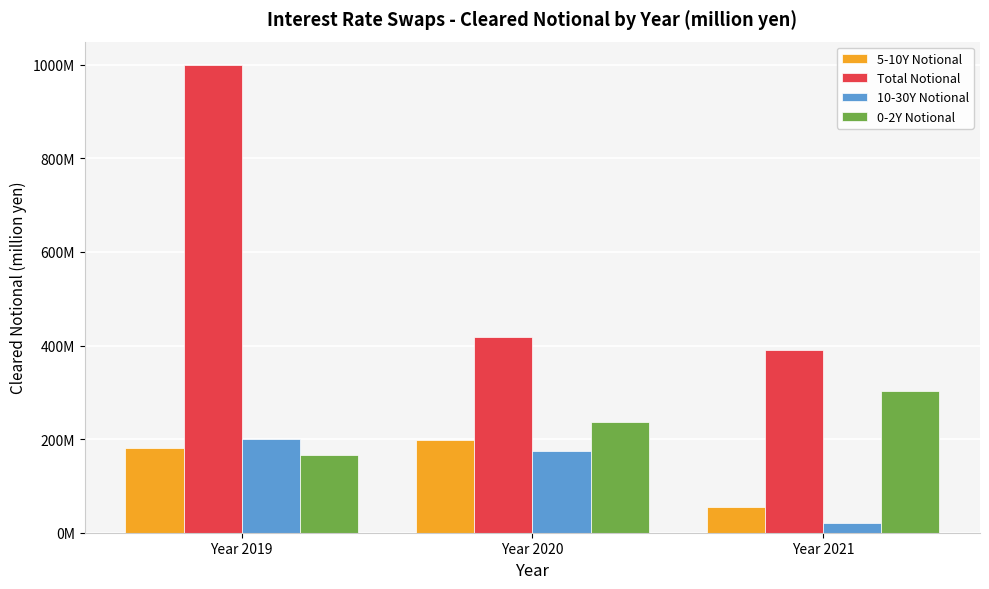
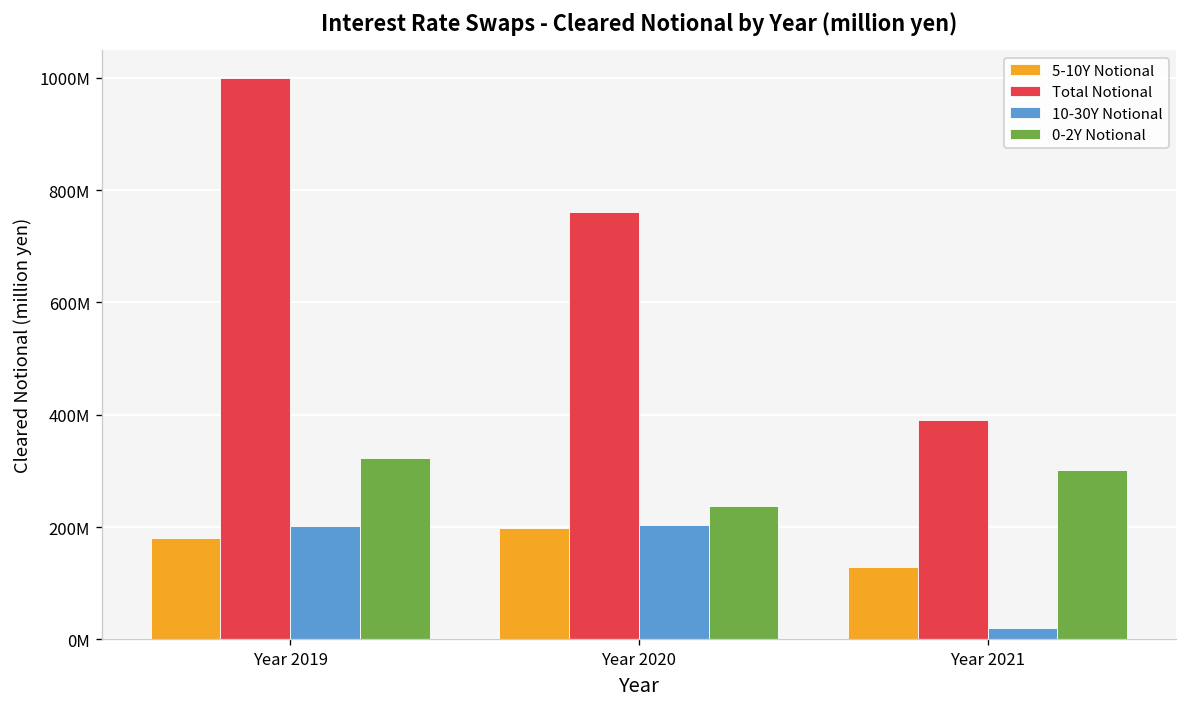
  {
    "5-10Y Notional": {
      "Year 2019": 180000000,
      "Year 2020": 200000000,
-     "Year 2021": 60000000
+     "Year 2021": 130000000
    },
    "Total Notional": {
      "Year 2019": 1000000000,
-     "Year 2020": 420000000,
+     "Year 2020": 760000000,
      "Year 2021": 390000000
    },
    "10-30Y Notional": {
      "Year 2019": 200000000,
-     "Year 2020": 180000000,
+     "Year 2020": 200000000,
      "Year 2021": 20000000
    },
    "0-2Y Notional": {
-     "Year 2019": 170000000,
+     "Year 2019": 320000000,
      "Year 2020": 240000000,
      "Year 2021": 300000000
    }
  }
